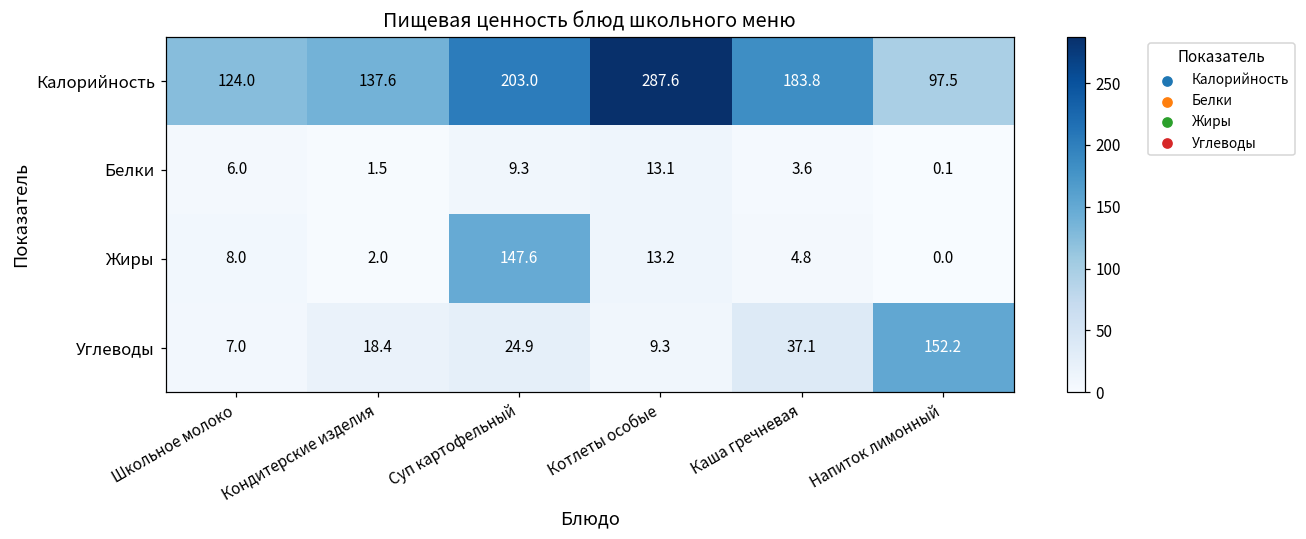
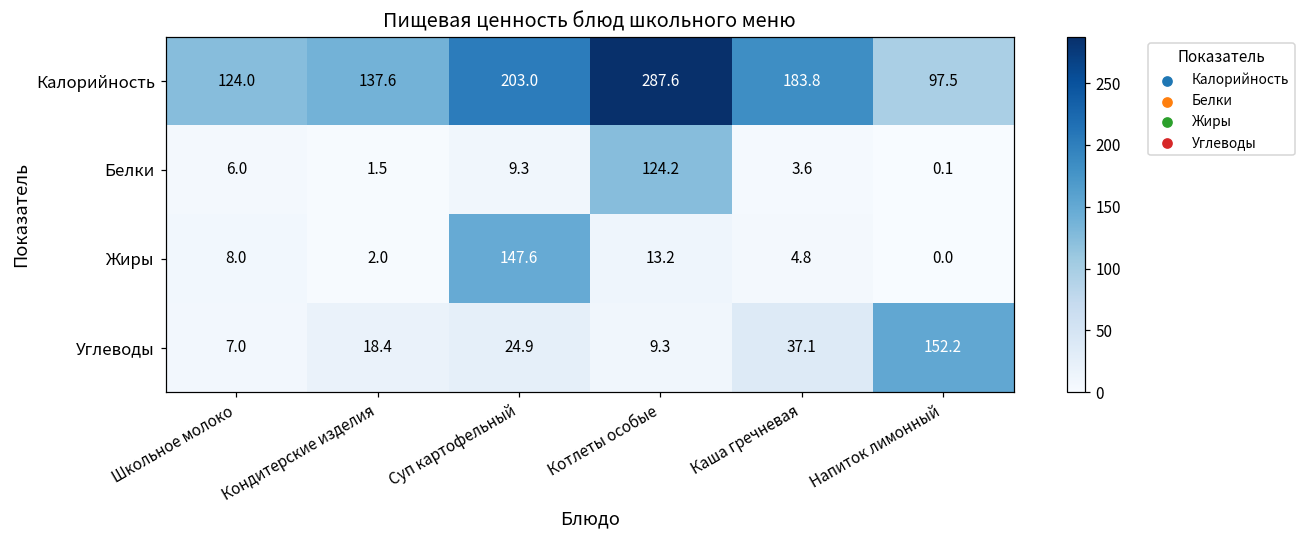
  {
    "Калорийность": {
      "Школьное молоко": 124.0,
      "Кондитерские изделия": 137.6,
      "Суп картофельный": 203.0,
      "Котлеты особые": 287.6,
      "Каша гречневая": 183.8,
      "Напиток лимонный": 97.5
    },
    "Белки": {
      "Школьное молоко": 6.0,
      "Кондитерские изделия": 1.5,
      "Суп картофельный": 9.3,
-     "Котлеты особые": 13.1,
+     "Котлеты особые": 124.2,
      "Каша гречневая": 3.6,
      "Напиток лимонный": 0.1
    },
    "Жиры": {
      "Школьное молоко": 8.0,
      "Кондитерские изделия": 2.0,
      "Суп картофельный": 147.6,
      "Котлеты особые": 13.2,
      "Каша гречневая": 4.8,
      "Напиток лимонный": 0.0
    },
    "Углеводы": {
      "Школьное молоко": 7.0,
      "Кондитерские изделия": 18.4,
      "Суп картофельный": 24.9,
      "Котлеты особые": 9.3,
      "Каша гречневая": 37.1,
      "Напиток лимонный": 152.2
    }
  }
